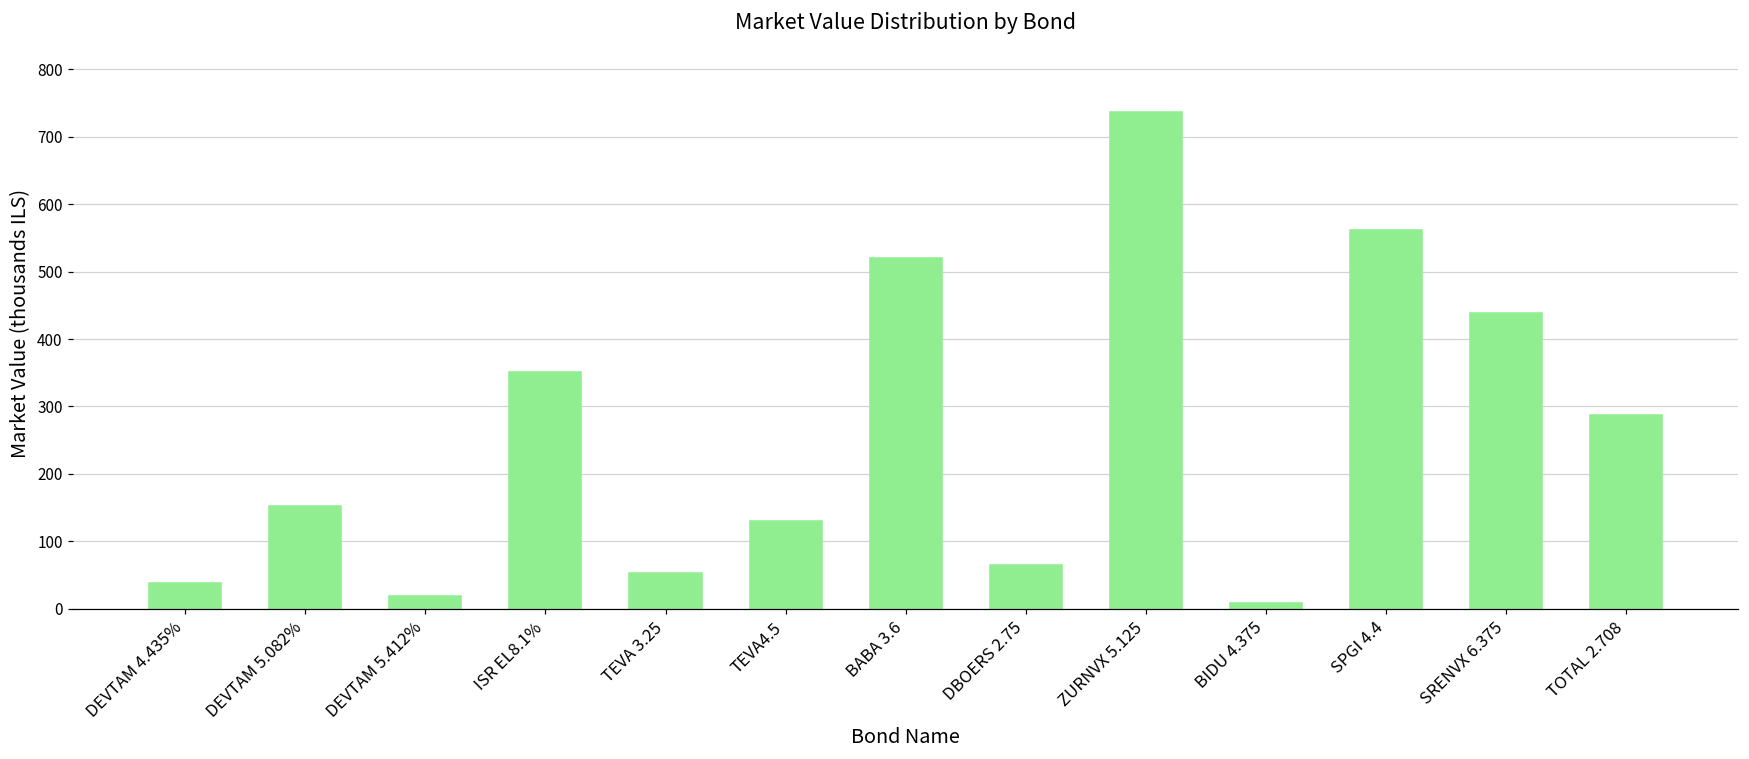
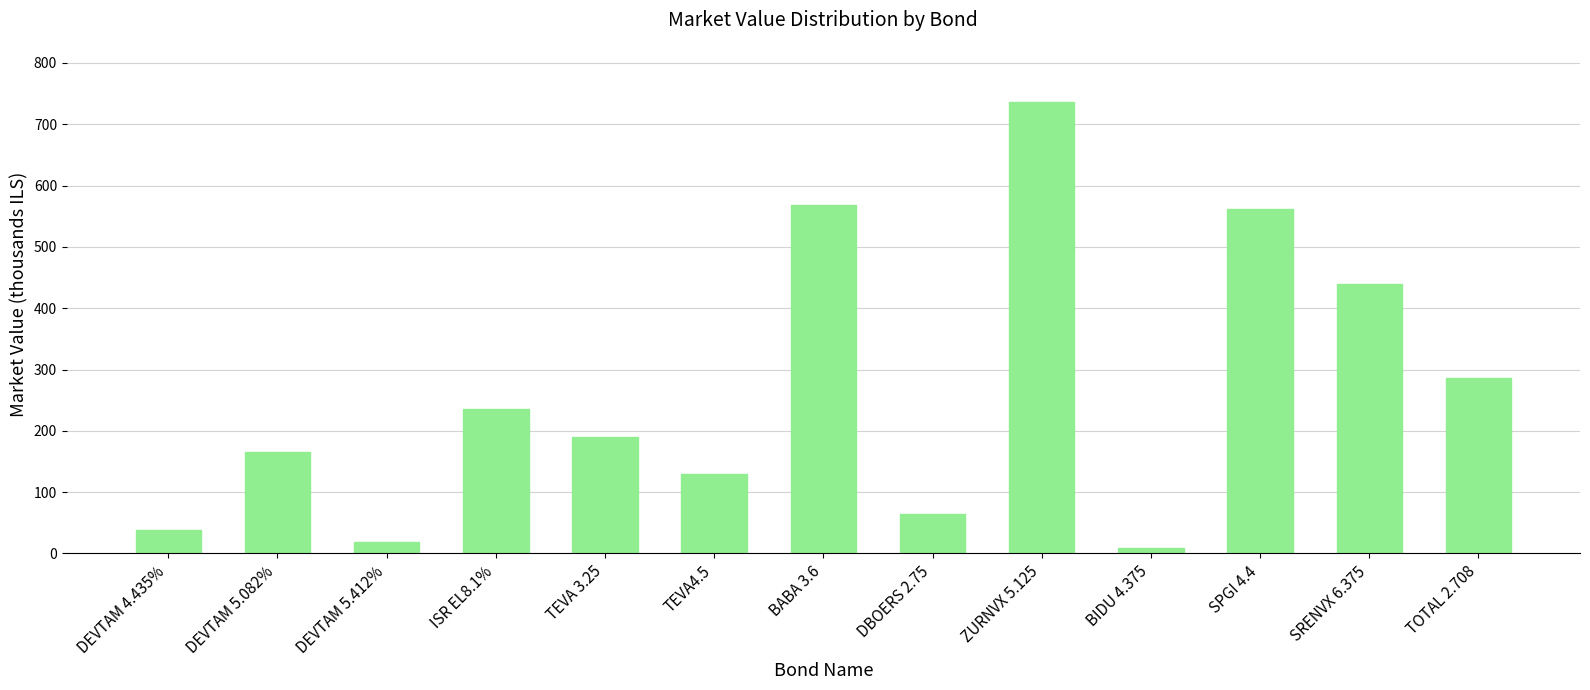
  {
    "DEVTAM 4.435%": 40,
-   "DEVTAM 5.082%": 150,
+   "DEVTAM 5.082%": 170,
    "DEVTAM 5.412%": 20,
-   "ISR EL8.1%": 350,
-   "TEVA 3.25": 50,
+   "ISR EL8.1%": 230,
+   "TEVA 3.25": 190,
    "TEVA4.5": 130,
-   "BABA 3.6": 520,
+   "BABA 3.6": 570,
    "DBOERS 2.75": 70,
    "ZURNVX 5.125": 740,
    "BIDU 4.375": 10,
    "SPGI 4.4": 560,
    "SRENVX 6.375": 440,
    "TOTAL 2.708": 290
  }
